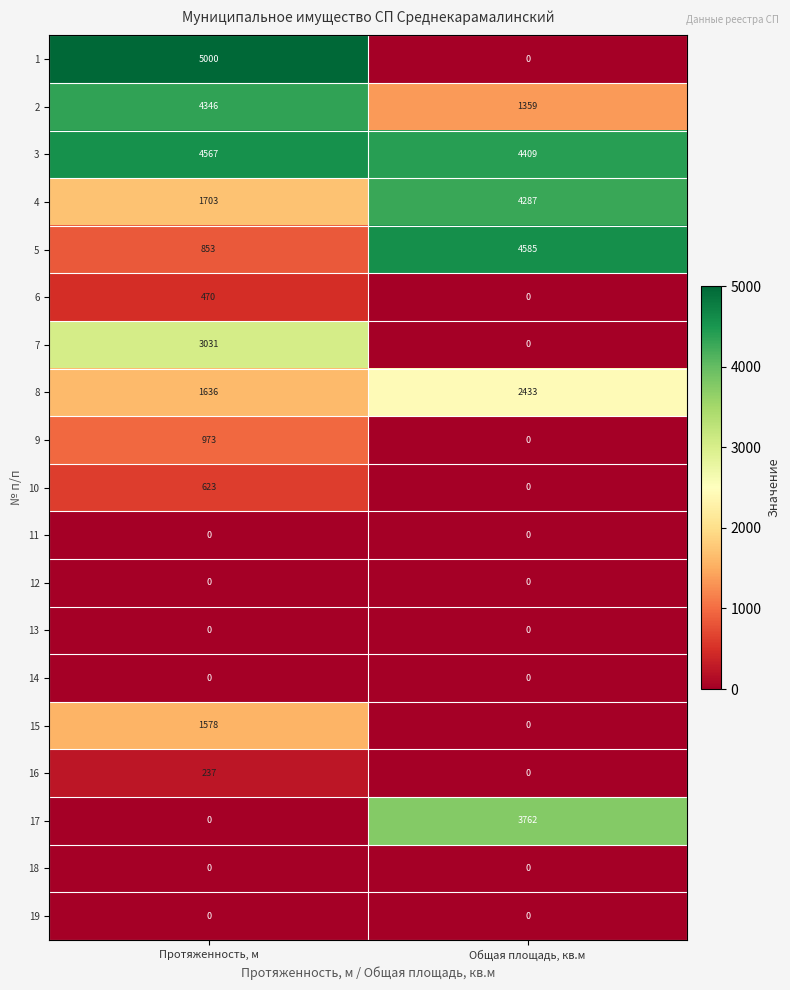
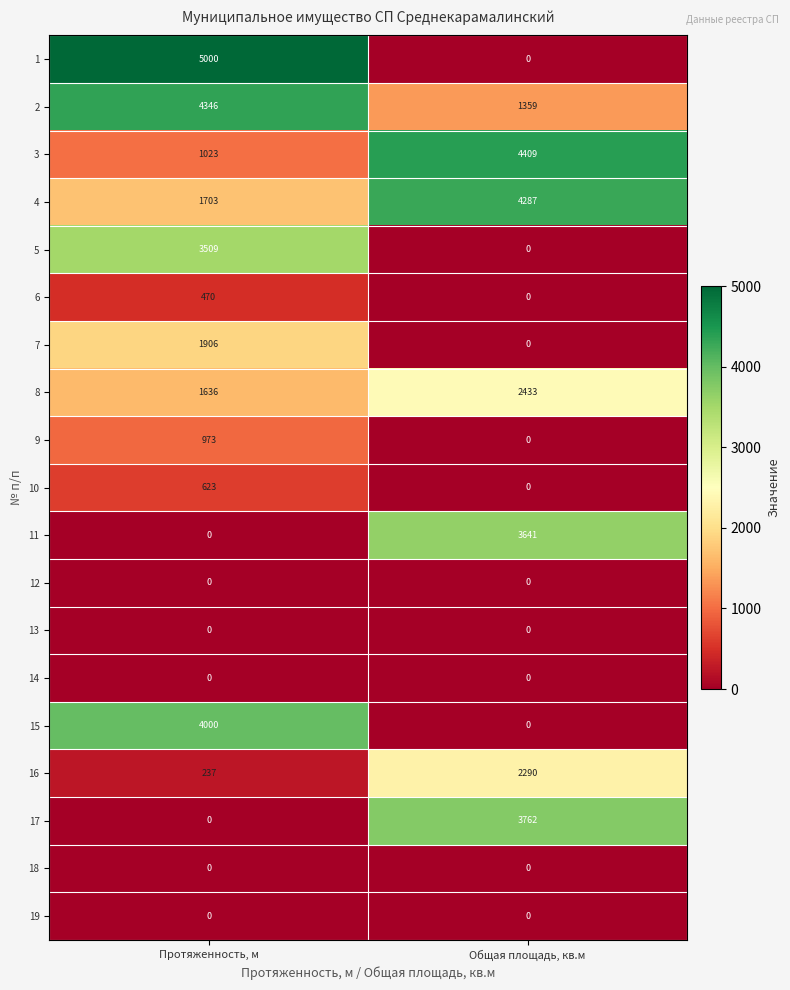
  {
    "1": {
      "Протяженность, м": 5000,
      "Общая площадь, кв.м": 0
    },
    "2": {
      "Протяженность, м": 4346,
      "Общая площадь, кв.м": 1359
    },
    "3": {
-     "Протяженность, м": 4567,
+     "Протяженность, м": 1023,
      "Общая площадь, кв.м": 4409
    },
    "4": {
      "Протяженность, м": 1703,
      "Общая площадь, кв.м": 4287
    },
    "5": {
-     "Протяженность, м": 853,
-     "Общая площадь, кв.м": 4585
+     "Протяженность, м": 3509,
+     "Общая площадь, кв.м": 0
    },
    "6": {
      "Протяженность, м": 470,
      "Общая площадь, кв.м": 0
    },
    "7": {
-     "Протяженность, м": 3031,
+     "Протяженность, м": 1906,
      "Общая площадь, кв.м": 0
    },
    "8": {
      "Протяженность, м": 1636,
      "Общая площадь, кв.м": 2433
    },
    "9": {
      "Протяженность, м": 973,
      "Общая площадь, кв.м": 0
    },
    "10": {
      "Протяженность, м": 623,
      "Общая площадь, кв.м": 0
    },
    "11": {
      "Протяженность, м": 0,
-     "Общая площадь, кв.м": 0
+     "Общая площадь, кв.м": 3641
    },
    "12": {
      "Протяженность, м": 0,
      "Общая площадь, кв.м": 0
    },
    "13": {
      "Протяженность, м": 0,
      "Общая площадь, кв.м": 0
    },
    "14": {
      "Протяженность, м": 0,
      "Общая площадь, кв.м": 0
    },
    "15": {
-     "Протяженность, м": 1578,
+     "Протяженность, м": 4000,
      "Общая площадь, кв.м": 0
    },
    "16": {
      "Протяженность, м": 237,
-     "Общая площадь, кв.м": 0
+     "Общая площадь, кв.м": 2290
    },
    "17": {
      "Протяженность, м": 0,
      "Общая площадь, кв.м": 3762
    },
    "18": {
      "Протяженность, м": 0,
      "Общая площадь, кв.м": 0
    },
    "19": {
      "Протяженность, м": 0,
      "Общая площадь, кв.м": 0
    }
  }
